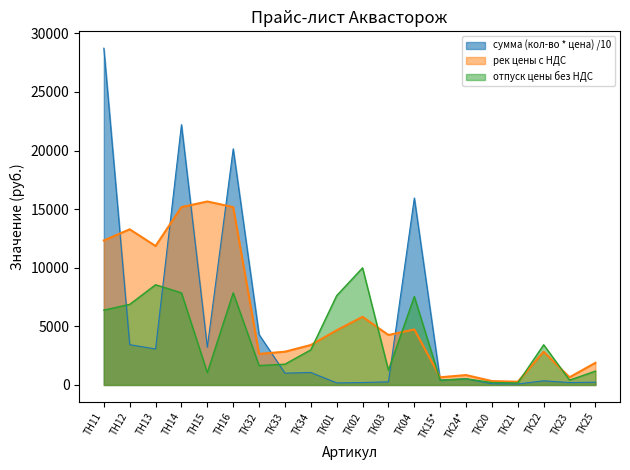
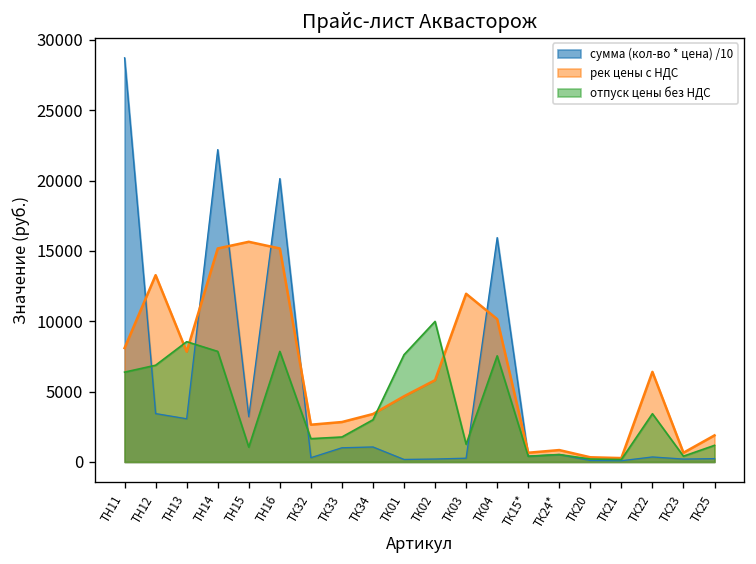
  {
    "сумма (кол-во * цена) /10": {
      "ТН11": 28700,
      "ТН12": 3400,
      "ТН13": 3100,
      "ТН14": 22200,
      "ТН15": 3200,
      "ТН16": 20100,
-     "ТК32": 4300,
+     "ТК32": 300,
      "ТК33": 1000,
      "ТК34": 1100,
      "ТК01": 200,
      "ТК02": 200,
      "ТК03": 300,
      "ТК04": 16000,
      "ТК22": 400,
      "ТК25": 200
    },
    "рек цены с НДС": {
-     "ТН11": 12300,
+     "ТН11": 8100,
      "ТН12": 13300,
-     "ТН13": 11900,
+     "ТН13": 7800,
      "ТН14": 15200,
      "ТН15": 15700,
      "ТН16": 15200,
      "ТК32": 2600,
      "ТК33": 2800,
      "ТК34": 3400,
      "ТК01": 4700,
      "ТК02": 5800,
-     "ТК03": 4300,
-     "ТК04": 4700,
+     "ТК03": 12000,
+     "ТК04": 10200,
      "ТК15*": 700,
      "ТК24*": 800,
-     "ТК22": 2800,
+     "ТК22": 6400,
      "ТК23": 700,
      "ТК25": 1900
    },
    "отпуск цены без НДС": {
      "ТН11": 6400,
      "ТН12": 6900,
      "ТН13": 8500,
      "ТН14": 7900,
      "ТН15": 1100,
      "ТН16": 7900,
      "ТК32": 1700,
      "ТК33": 1800,
      "ТК34": 3000,
      "ТК01": 7600,
      "ТК02": 10000,
      "ТК03": 1300,
      "ТК04": 7500,
      "ТК22": 3400,
      "ТК25": 1200
    }
  }
